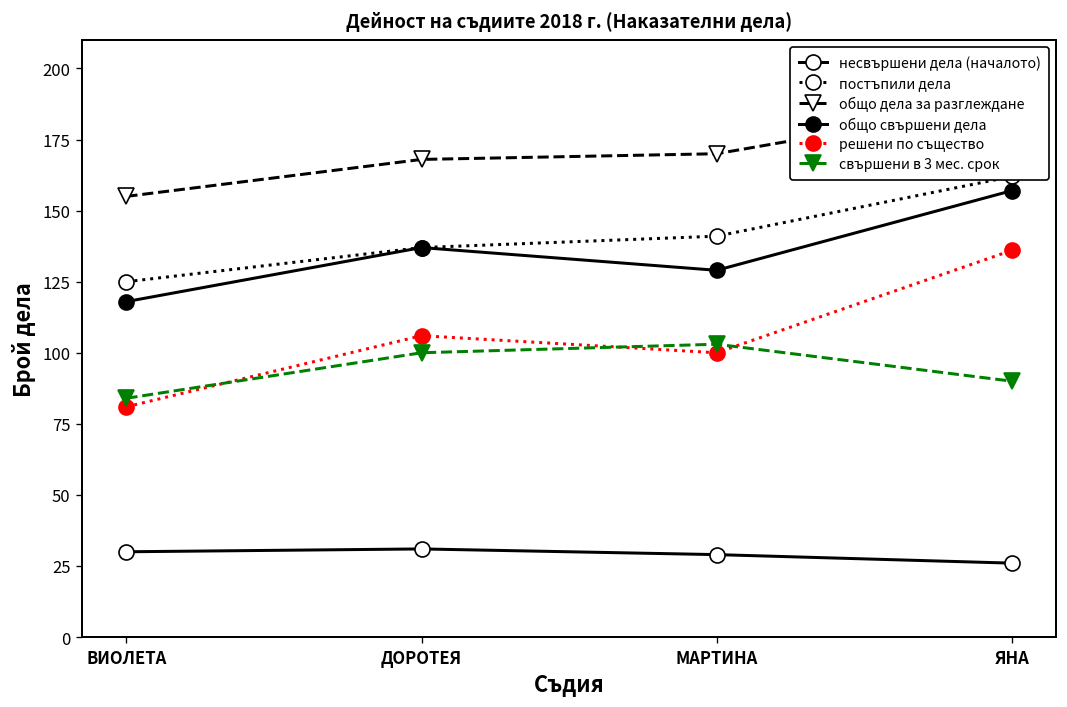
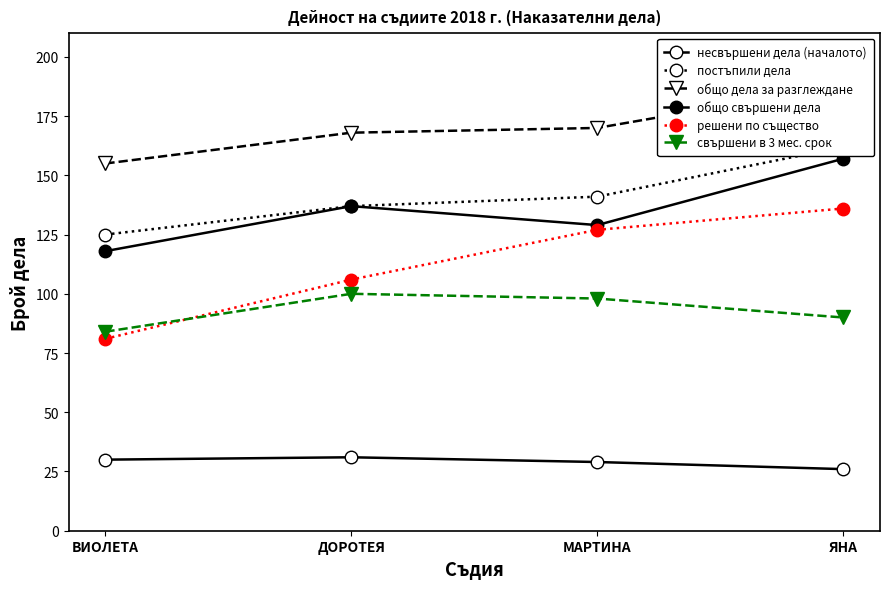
  {
    "решени по същество": {
      "ВИОЛЕТА": 81,
      "ДОРОТЕЯ": 106,
-     "МАРТИНА": 100,
+     "МАРТИНА": 127,
      "ЯНА": 136
    },
    "свършени в 3 мес. срок": {
      "ВИОЛЕТА": 84,
      "ДОРОТЕЯ": 100,
-     "МАРТИНА": 103,
+     "МАРТИНА": 98,
      "ЯНА": 90
    }
  }
